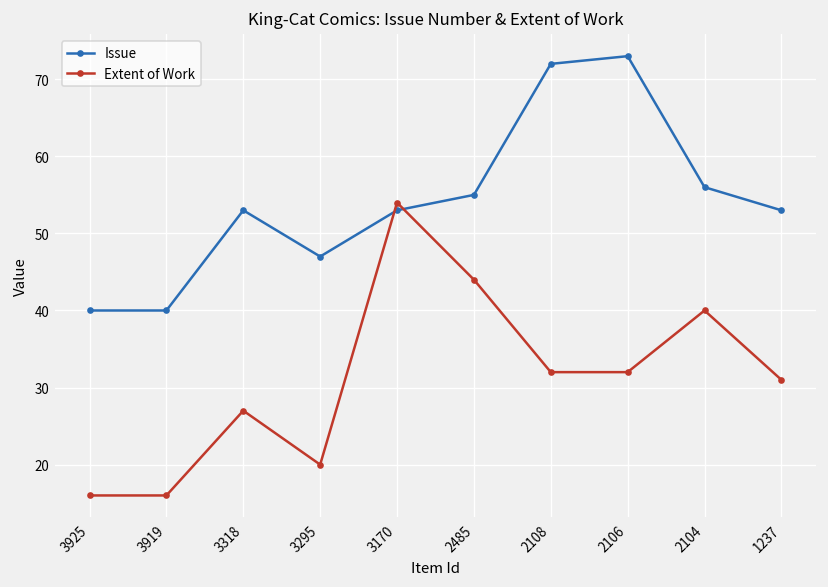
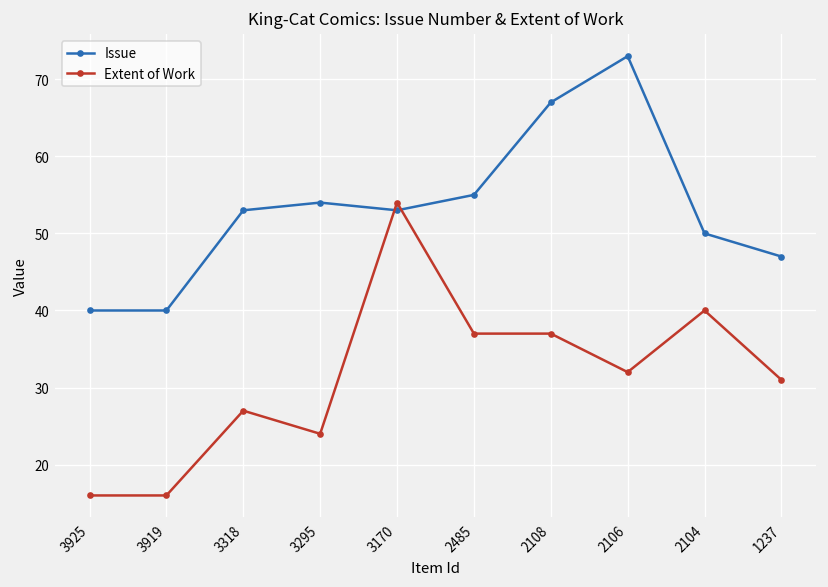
  {
    "Issue": {
      "3925": 40,
      "3919": 40,
      "3318": 53,
-     "3295": 47,
+     "3295": 54,
      "3170": 53,
      "2485": 55,
-     "2108": 72,
+     "2108": 67,
      "2106": 73,
-     "2104": 56,
-     "1237": 53
+     "2104": 50,
+     "1237": 47
    },
    "Extent of Work": {
      "3925": 16,
      "3919": 16,
      "3318": 27,
-     "3295": 20,
+     "3295": 24,
      "3170": 54,
-     "2485": 44,
-     "2108": 32,
+     "2485": 37,
+     "2108": 37,
      "2106": 32,
      "2104": 40,
      "1237": 31
    }
  }
